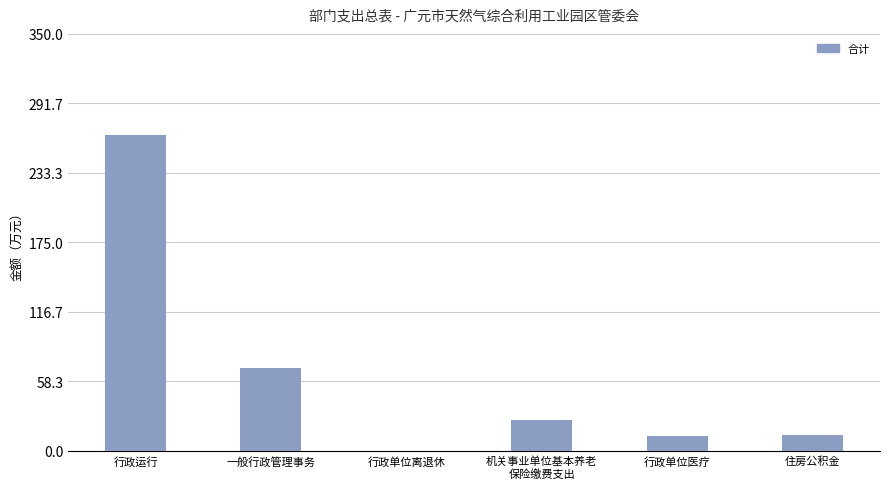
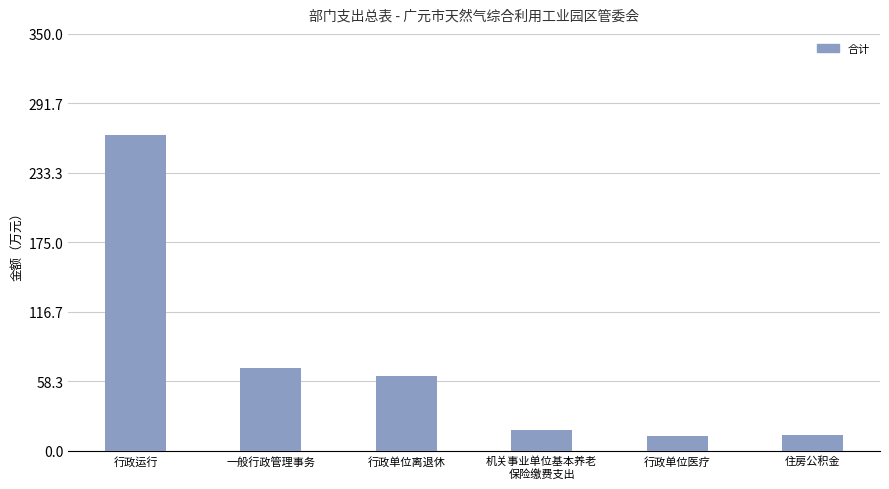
  {
    "行政运行": 265,
    "一般行政管理事务": 70,
-   "行政单位离退休": 0,
-   "机关事业单位基本养老 保险缴费支出": 26,
+   "行政单位离退休": 63,
+   "机关事业单位基本养老 保险缴费支出": 18,
    "行政单位医疗": 13,
    "住房公积金": 14
  }
